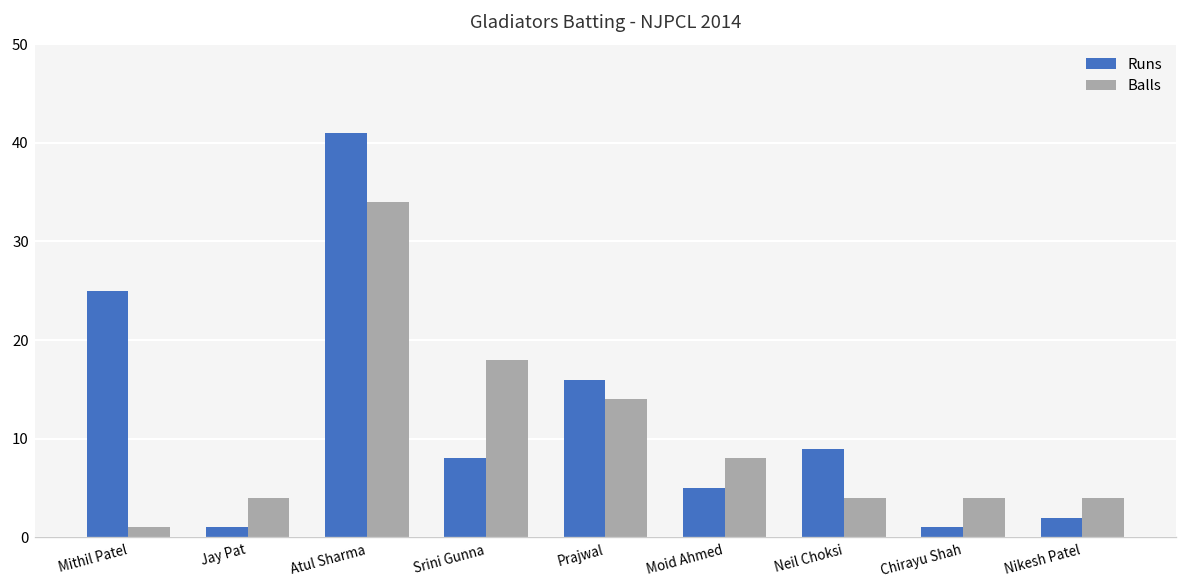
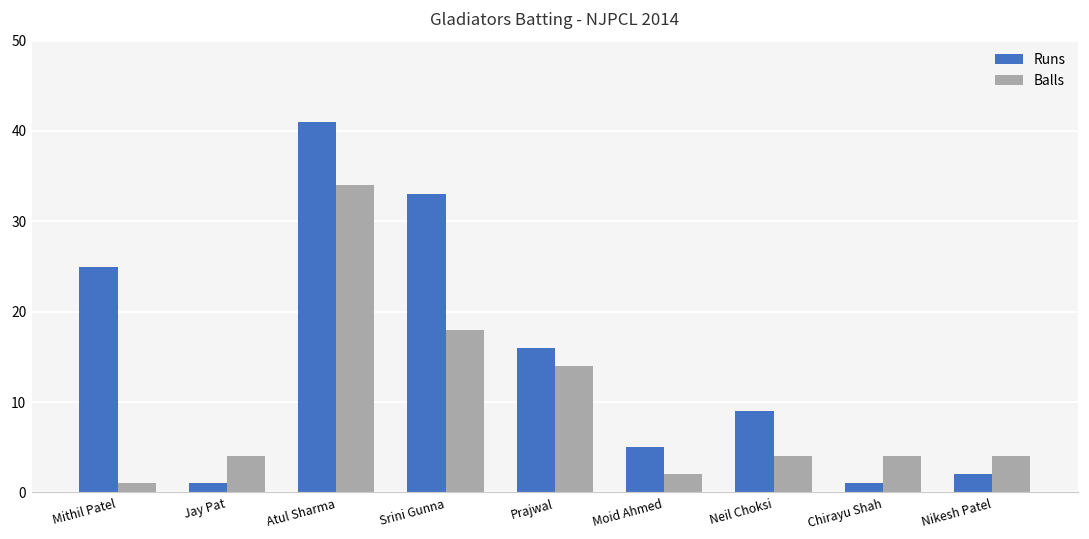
  {
    "Runs": {
      "Mithil Patel": 25,
      "Jay Pat": 1,
      "Atul Sharma": 41,
-     "Srini Gunna": 8,
+     "Srini Gunna": 33,
      "Prajwal": 16,
      "Moid Ahmed": 5,
      "Neil Choksi": 9,
      "Chirayu Shah": 1,
      "Nikesh Patel": 2
    },
    "Balls": {
      "Mithil Patel": 1,
      "Jay Pat": 4,
      "Atul Sharma": 34,
      "Srini Gunna": 18,
      "Prajwal": 14,
-     "Moid Ahmed": 8,
+     "Moid Ahmed": 2,
      "Neil Choksi": 4,
      "Chirayu Shah": 4,
      "Nikesh Patel": 4
    }
  }
